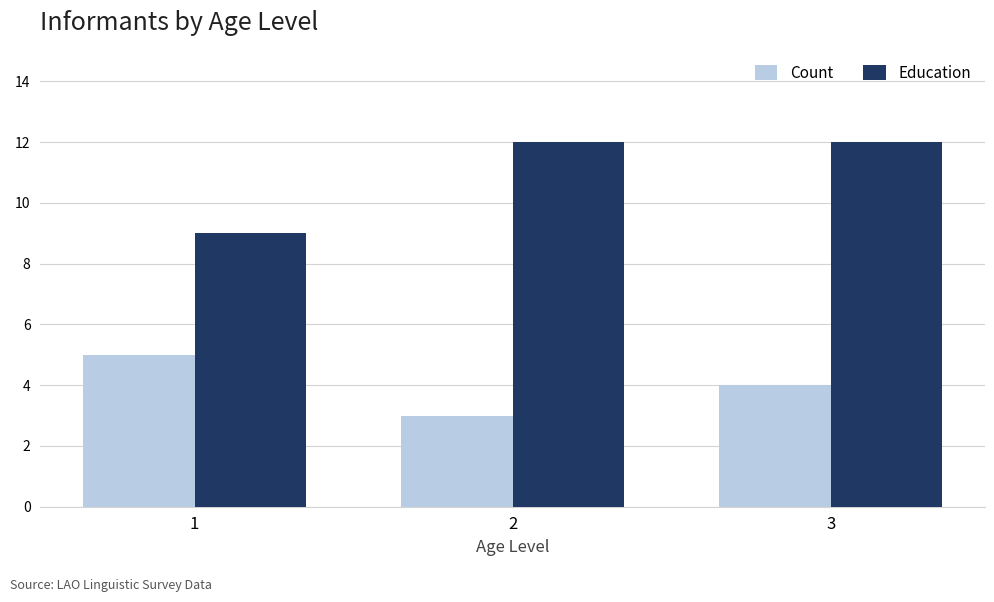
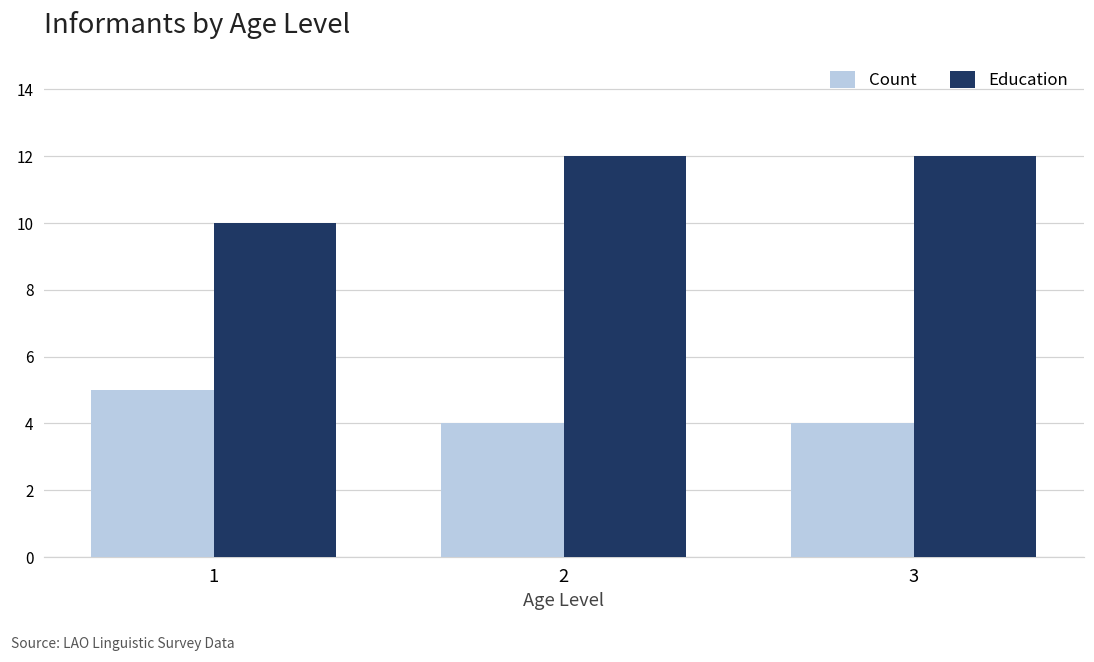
  {
    "Count": {
      "1": 5,
-     "2": 3,
+     "2": 4,
      "3": 4
    },
    "Education": {
-     "1": 9,
+     "1": 10,
      "2": 12,
      "3": 12
    }
  }
